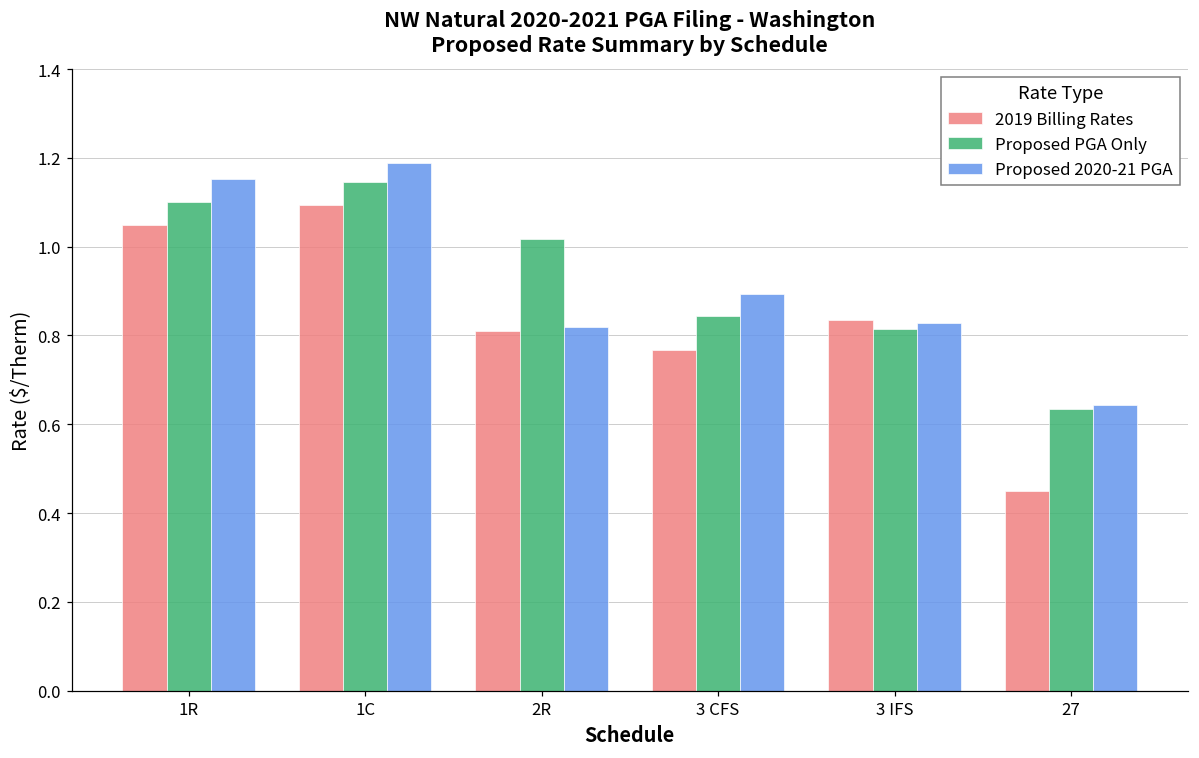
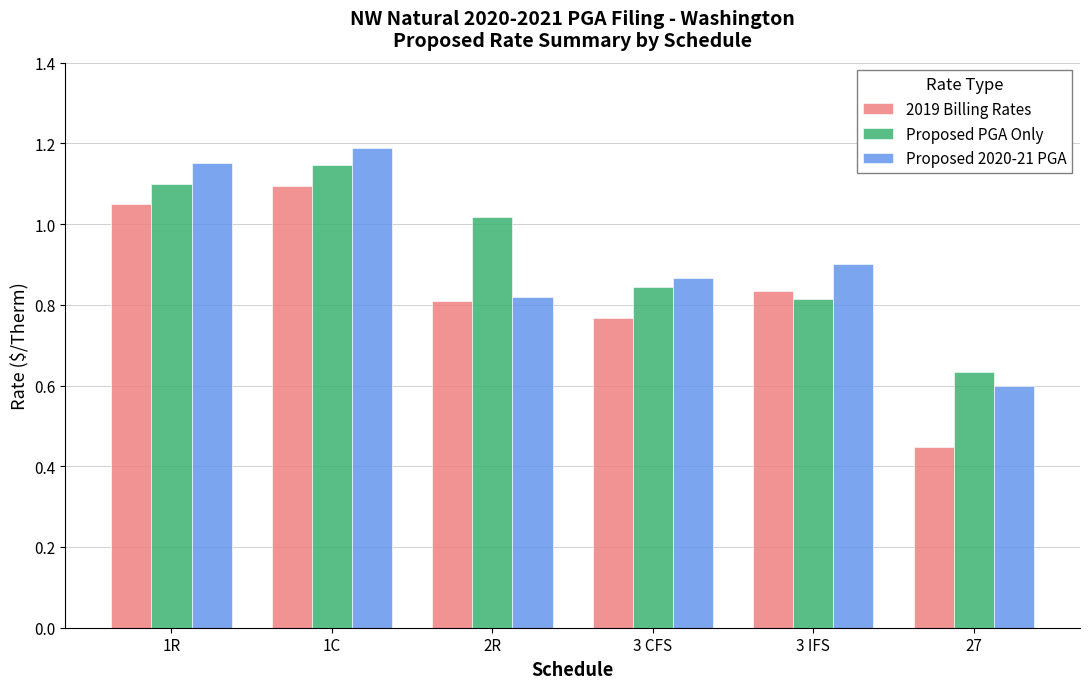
  {
    "2019 Billing Rates": {
      "1R": 1.05,
      "1C": 1.09,
      "2R": 0.81,
      "3 CFS": 0.77,
      "3 IFS": 0.84,
      "27": 0.45
    },
    "Proposed PGA Only": {
      "1R": 1.10,
      "1C": 1.15,
      "2R": 1.02,
      "3 CFS": 0.84,
      "3 IFS": 0.81,
      "27": 0.63
    },
    "Proposed 2020-21 PGA": {
      "1R": 1.15,
      "1C": 1.19,
      "2R": 0.82,
-     "3 CFS": 0.89,
-     "3 IFS": 0.83,
-     "27": 0.64
+     "3 CFS": 0.87,
+     "3 IFS": 0.90,
+     "27": 0.60
    }
  }
